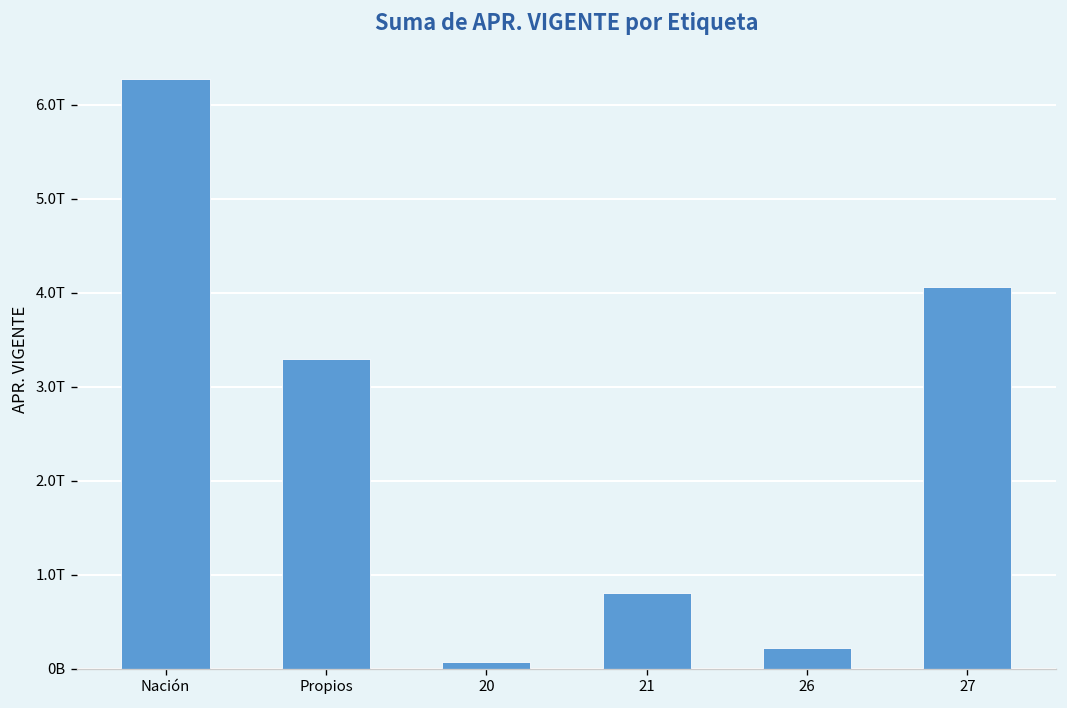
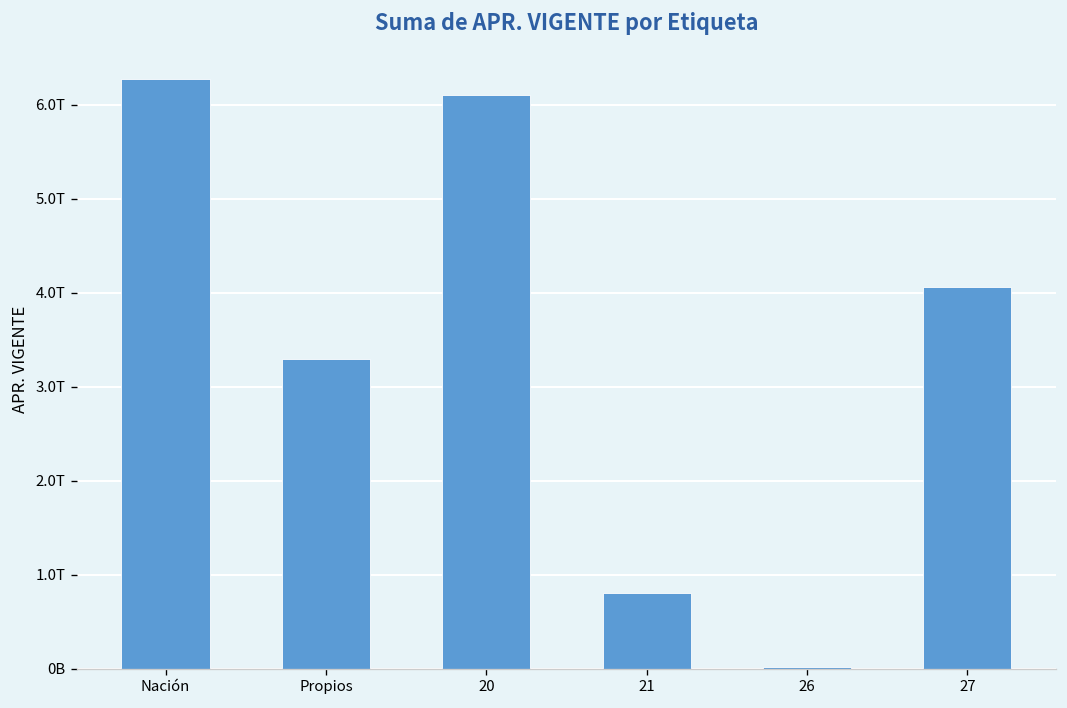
  {
    "Nación": "6.3T",
    "Propios": "3.3T",
-   "20": "0.1T",
+   "20": "6.1T",
    "21": "0.8T",
-   "26": "0.2T",
+   "26": "0.0T",
    "27": "4.1T"
  }
